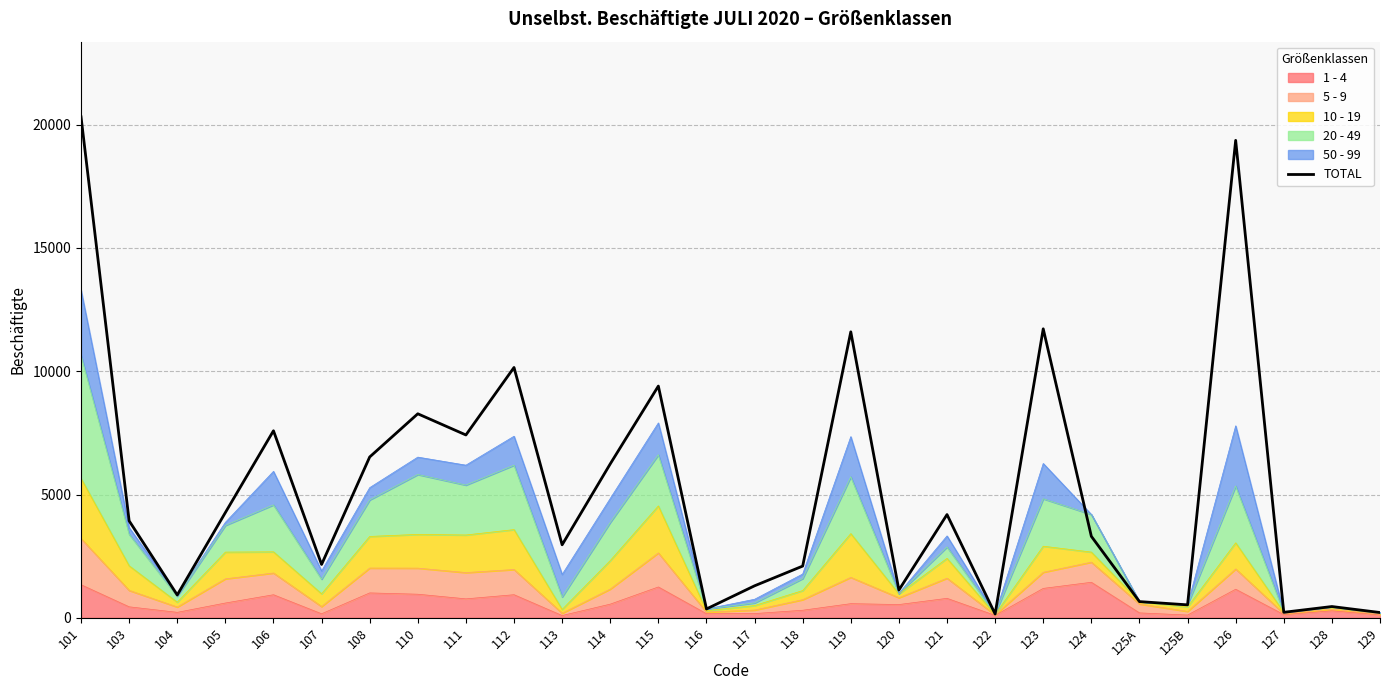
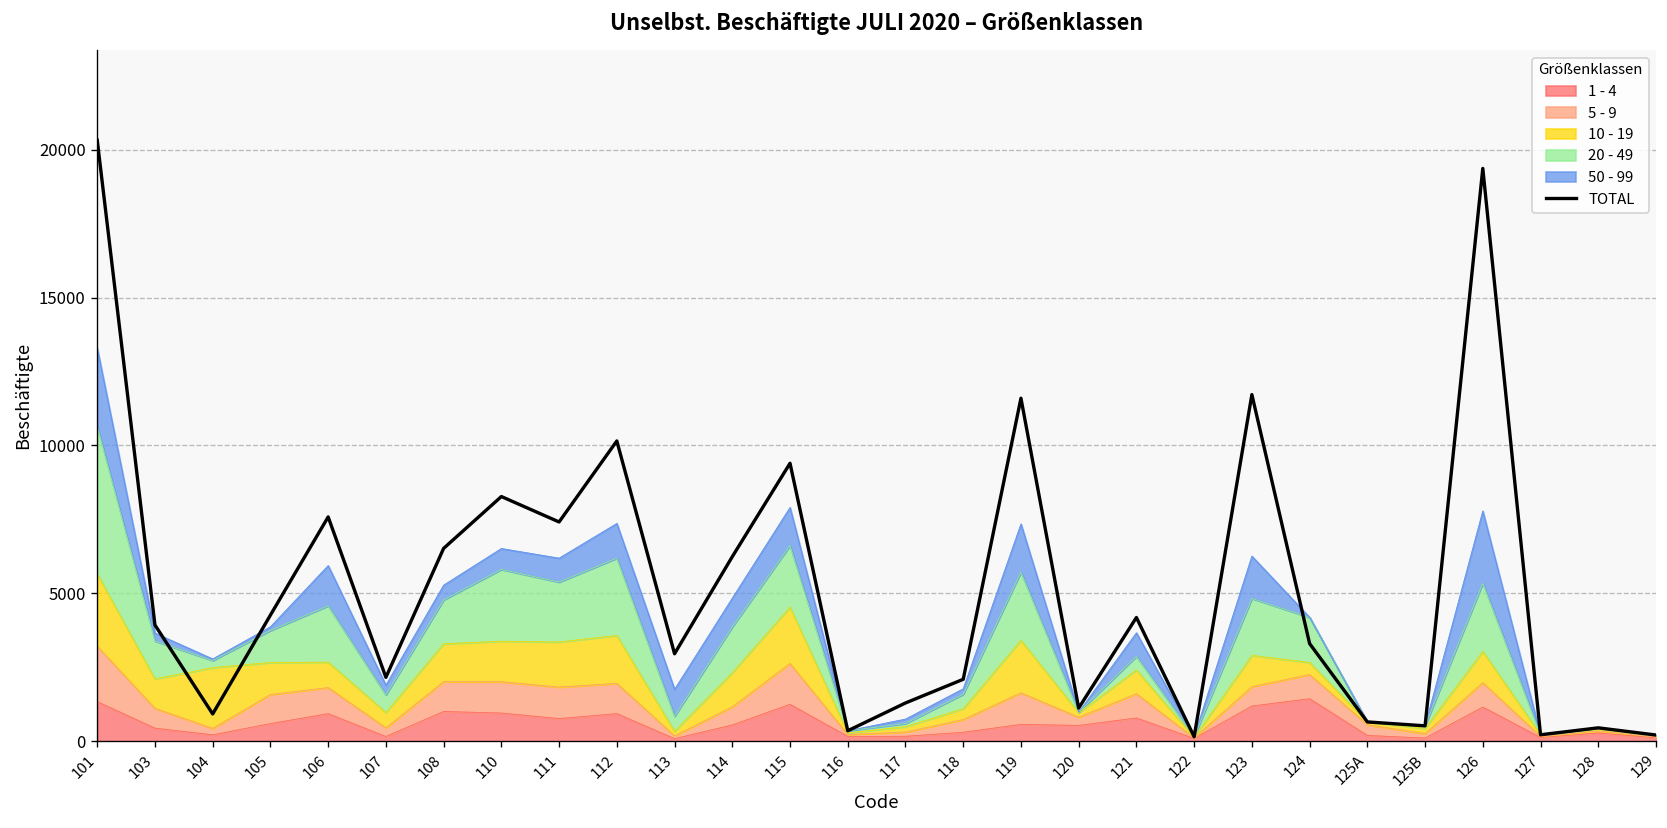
  {
    "10 - 19": {
      "101": 2400,
      "103": 1000,
-     "104": 200,
+     "104": 2100,
      "105": 1100,
      "106": 900,
      "107": 500,
      "108": 1300,
      "110": 1400,
      "111": 1500,
      "112": 1600,
      "113": 200,
      "114": 1200,
      "115": 1900,
      "117": 200,
      "118": 400,
      "119": 1800,
      "121": 800,
      "123": 1100,
      "124": 400,
      "126": 1100
    },
    "20 - 49": {
      "101": 5000,
      "103": 1300,
      "105": 1100,
      "106": 1900,
      "107": 600,
      "108": 1500,
      "110": 2400,
      "111": 2000,
      "112": 2600,
      "113": 500,
      "114": 1500,
      "115": 2100,
      "117": 100,
      "118": 500,
      "119": 2300,
      "121": 500,
      "123": 1900,
      "126": 2300
    },
    "50 - 99": {
      "101": 2600,
      "103": 300,
      "105": 100,
      "106": 1400,
      "107": 300,
      "108": 500,
      "110": 700,
      "111": 800,
      "112": 1200,
      "113": 900,
      "114": 1000,
      "115": 1300,
      "117": 100,
      "118": 200,
      "119": 1600,
-     "121": 400,
+     "121": 800,
      "123": 1400,
      "126": 2400
    },
    "TOTAL": {
      "101": 20300,
      "103": 3900,
      "105": 4300,
      "106": 7600,
      "107": 2200,
      "108": 6500,
      "110": 8300,
      "111": 7400,
      "112": 10200,
      "113": 3000,
      "114": 6200,
      "115": 9400,
      "117": 1300,
      "118": 2100,
      "119": 11600,
      "120": 1100,
      "121": 4200,
      "123": 11700,
      "124": 3300,
      "126": 19400
    }
  }
